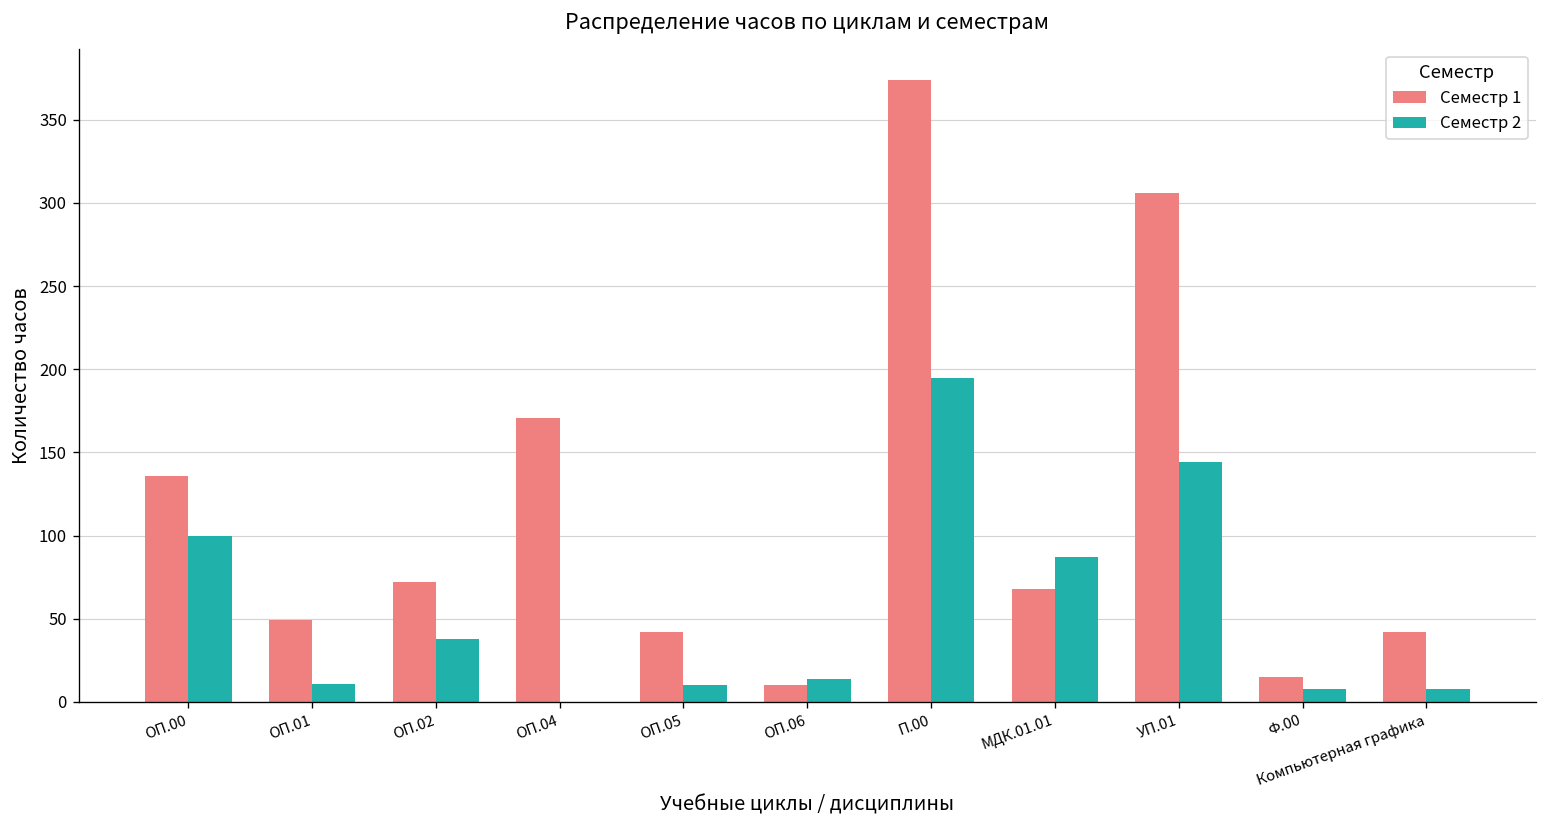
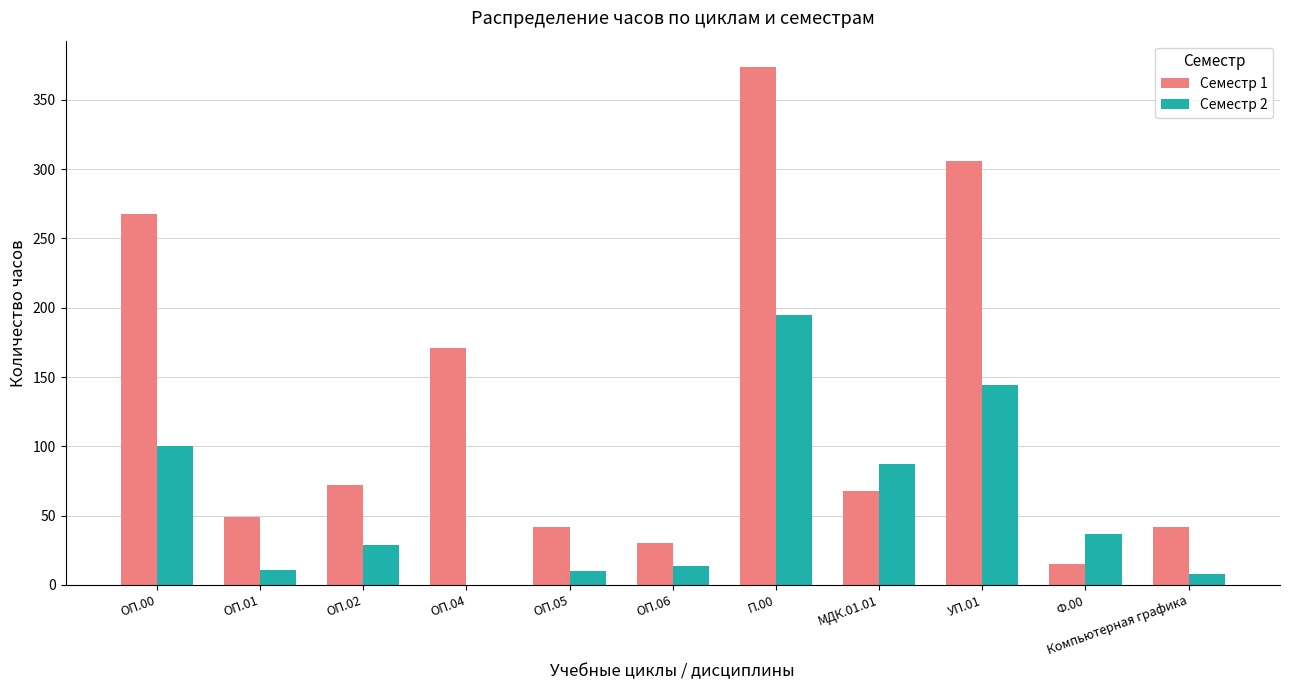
  {
    "Семестр 1": {
-     "ОП.00": 136,
+     "ОП.00": 268,
      "ОП.01": 49,
      "ОП.02": 72,
      "ОП.04": 171,
      "ОП.05": 42,
-     "ОП.06": 10,
+     "ОП.06": 30,
      "П.00": 374,
      "МДК.01.01": 68,
      "УП.01": 306,
      "Ф.00": 15,
      "Компьютерная графика": 42
    },
    "Семестр 2": {
      "ОП.00": 100,
      "ОП.01": 11,
-     "ОП.02": 38,
+     "ОП.02": 29,
      "ОП.04": 0,
      "ОП.05": 10,
      "ОП.06": 14,
      "П.00": 195,
      "МДК.01.01": 87,
      "УП.01": 144,
-     "Ф.00": 8,
+     "Ф.00": 37,
      "Компьютерная графика": 8
    }
  }
